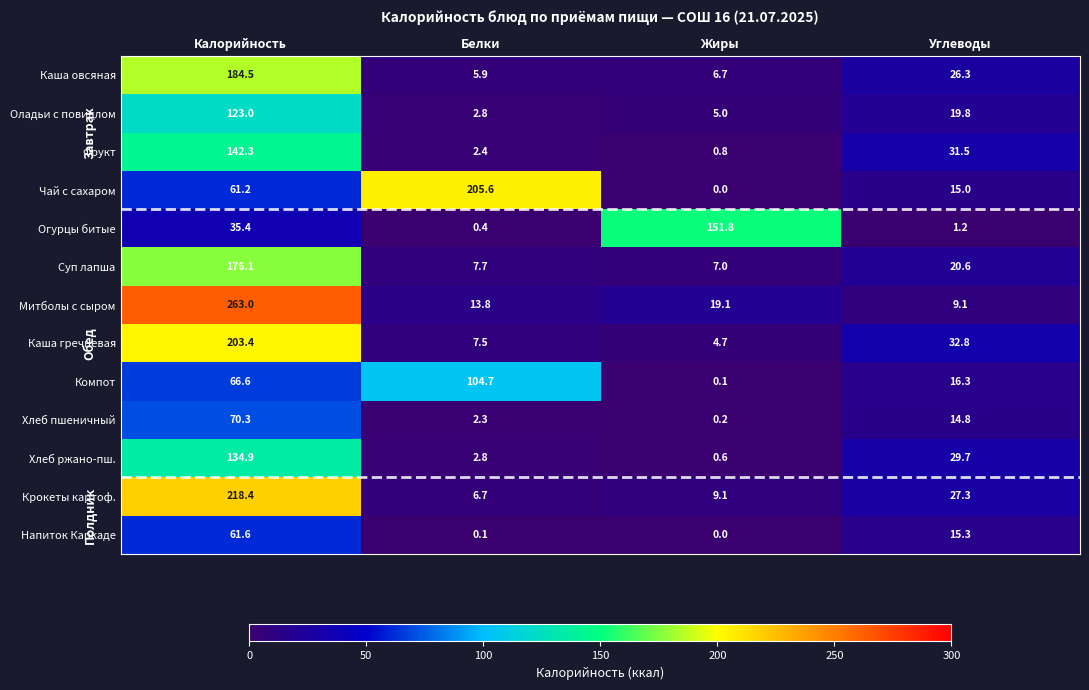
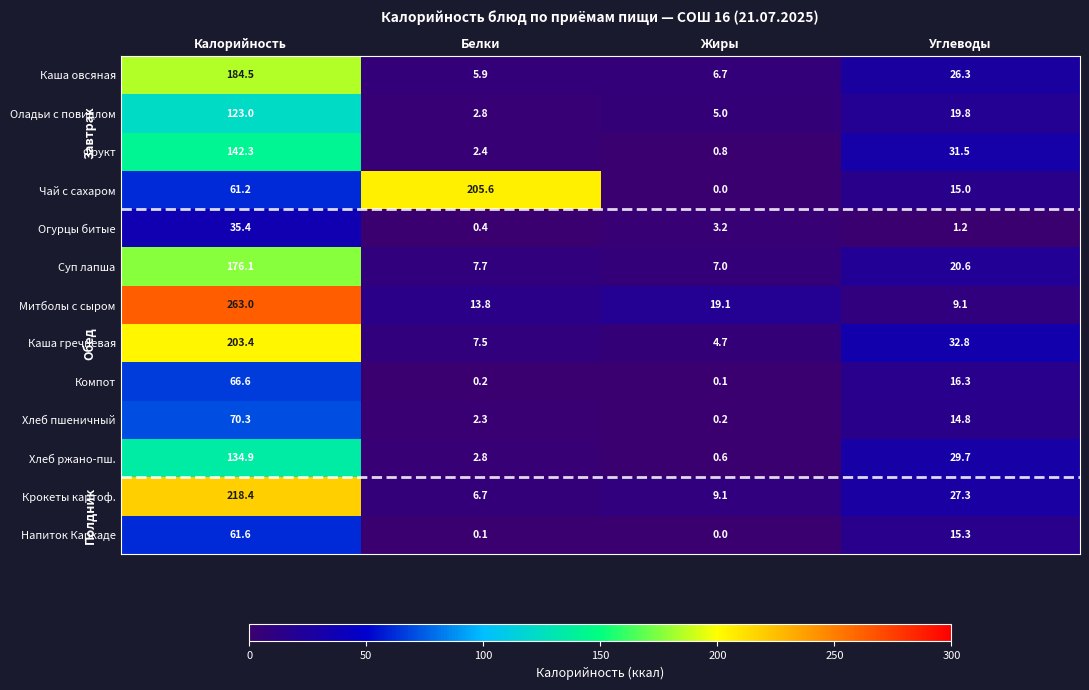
  {
    "Каша овсяная": {
      "Калорийность": 184.5,
      "Белки": 5.9,
      "Жиры": 6.7,
      "Углеводы": 26.3
    },
    "Оладьи с повидлом": {
      "Калорийность": 123.0,
      "Белки": 2.8,
      "Жиры": 5.0,
      "Углеводы": 19.8
    },
    "Фрукт": {
      "Калорийность": 142.3,
      "Белки": 2.4,
      "Жиры": 0.8,
      "Углеводы": 31.5
    },
    "Чай с сахаром": {
      "Калорийность": 61.2,
      "Белки": 205.6,
      "Жиры": 0.0,
      "Углеводы": 15.0
    },
    "Огурцы битые": {
      "Калорийность": 35.4,
      "Белки": 0.4,
-     "Жиры": 151.8,
+     "Жиры": 3.2,
      "Углеводы": 1.2
    },
    "Суп лапша": {
      "Калорийность": 176.1,
      "Белки": 7.7,
      "Жиры": 7.0,
      "Углеводы": 20.6
    },
    "Митболы с сыром": {
      "Калорийность": 263.0,
      "Белки": 13.8,
      "Жиры": 19.1,
      "Углеводы": 9.1
    },
    "Каша гречневая": {
      "Калорийность": 203.4,
      "Белки": 7.5,
      "Жиры": 4.7,
      "Углеводы": 32.8
    },
    "Компот": {
      "Калорийность": 66.6,
-     "Белки": 104.7,
+     "Белки": 0.2,
      "Жиры": 0.1,
      "Углеводы": 16.3
    },
    "Хлеб пшеничный": {
      "Калорийность": 70.3,
      "Белки": 2.3,
      "Жиры": 0.2,
      "Углеводы": 14.8
    },
    "Хлеб ржано-пш.": {
      "Калорийность": 134.9,
      "Белки": 2.8,
      "Жиры": 0.6,
      "Углеводы": 29.7
    },
    "Крокеты картоф.": {
      "Калорийность": 218.4,
      "Белки": 6.7,
      "Жиры": 9.1,
      "Углеводы": 27.3
    },
    "Напиток Каркаде": {
      "Калорийность": 61.6,
      "Белки": 0.1,
      "Жиры": 0.0,
      "Углеводы": 15.3
    }
  }
